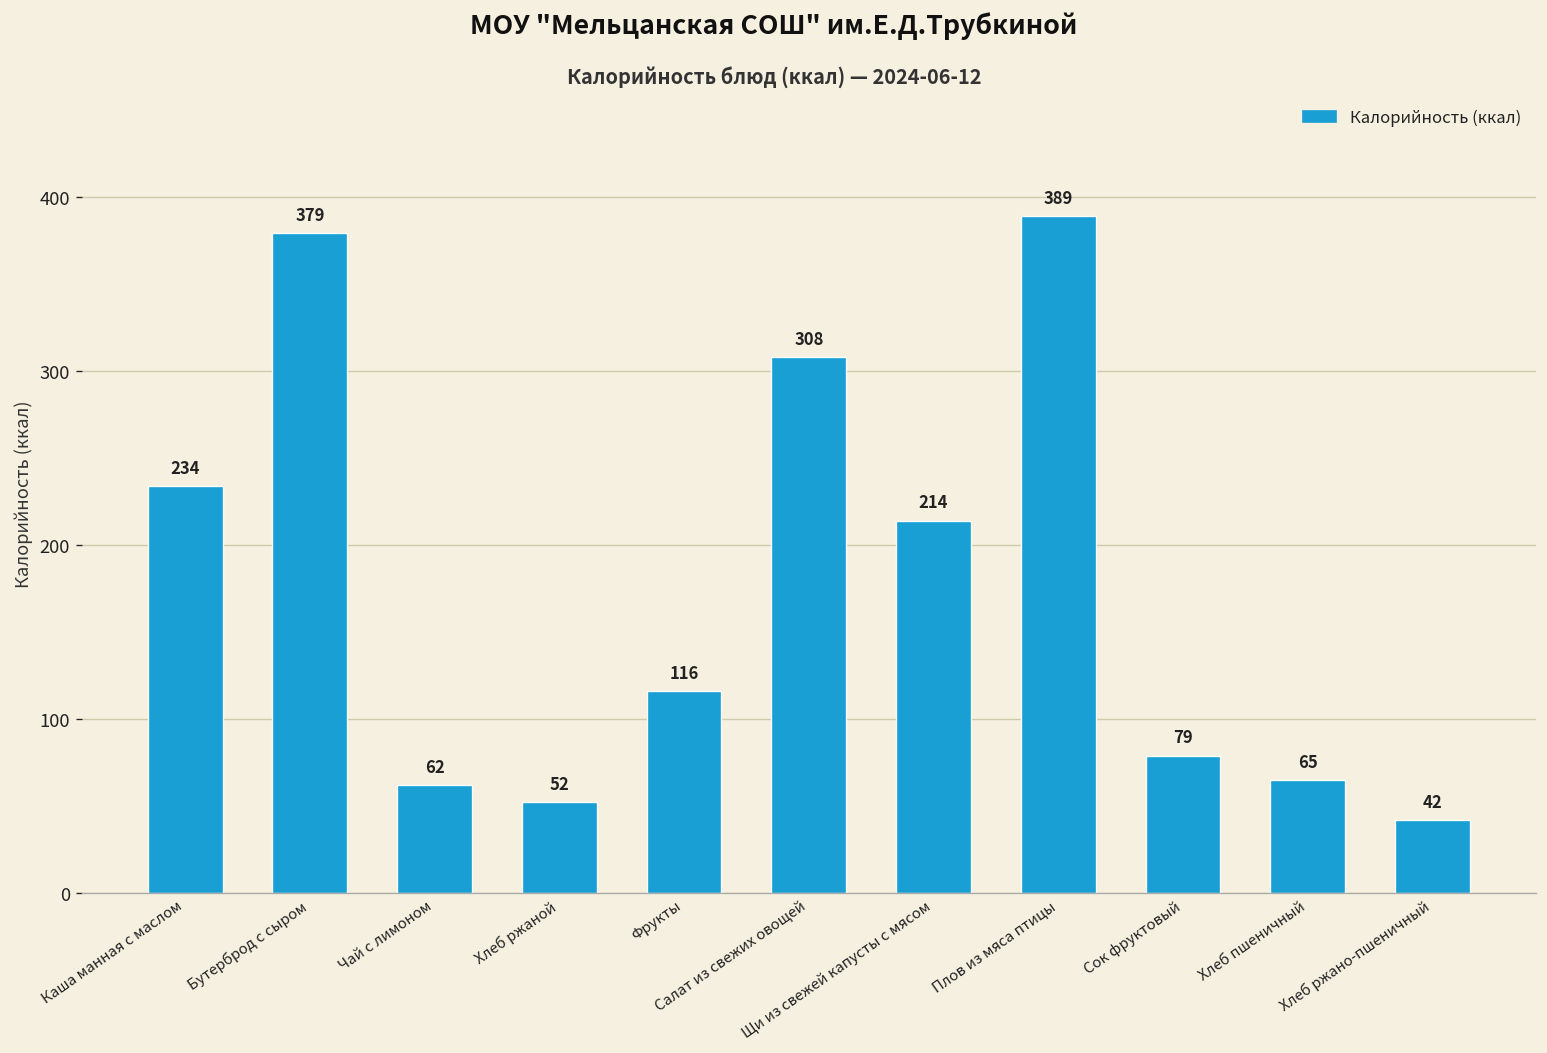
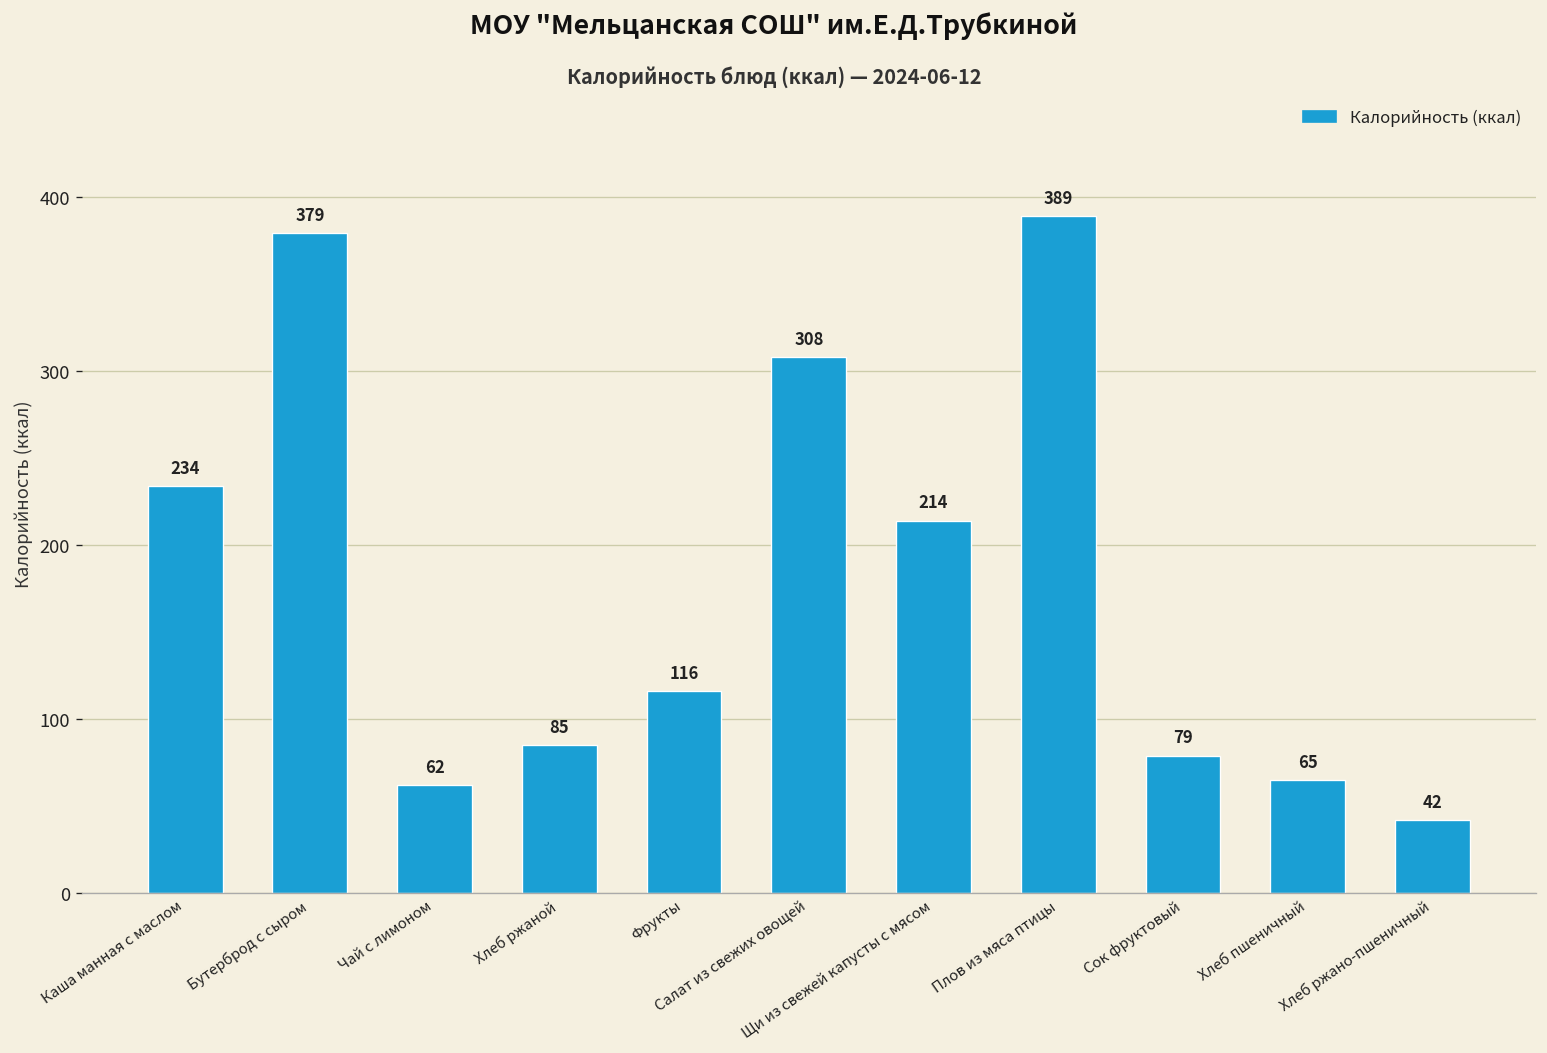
  {
    "Каша манная с маслом": 234,
    "Бутерброд с сыром": 379,
    "Чай с лимоном": 62,
-   "Хлеб ржаной": 52,
+   "Хлеб ржаной": 85,
    "Фрукты": 116,
    "Салат из свежих овощей": 308,
    "Щи из свежей капусты с мясом": 214,
    "Плов из мяса птицы": 389,
    "Сок фруктовый": 79,
    "Хлеб пшеничный": 65,
    "Хлеб ржано-пшеничный": 42
  }
